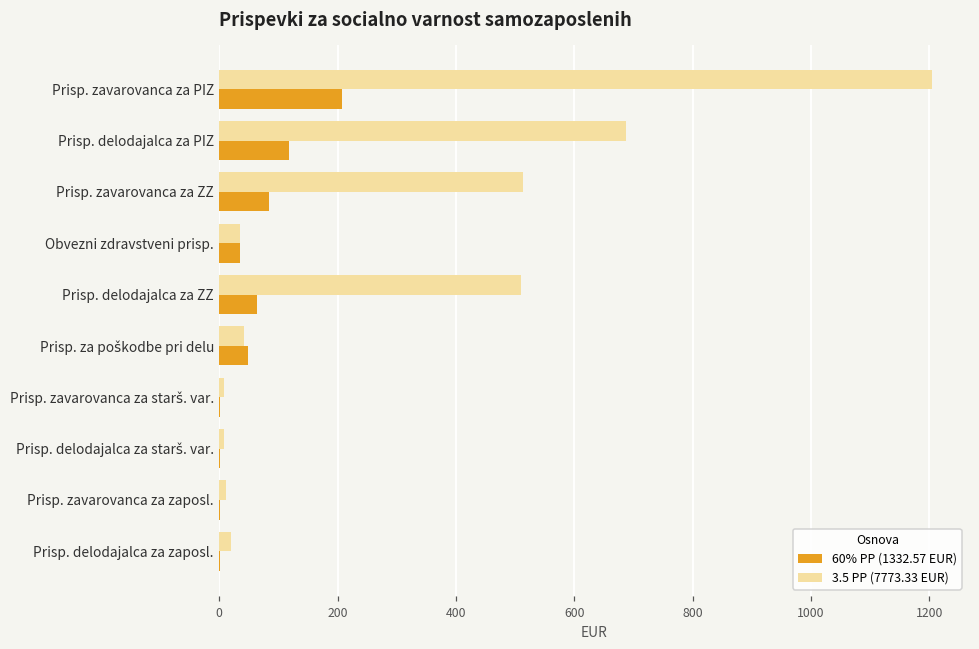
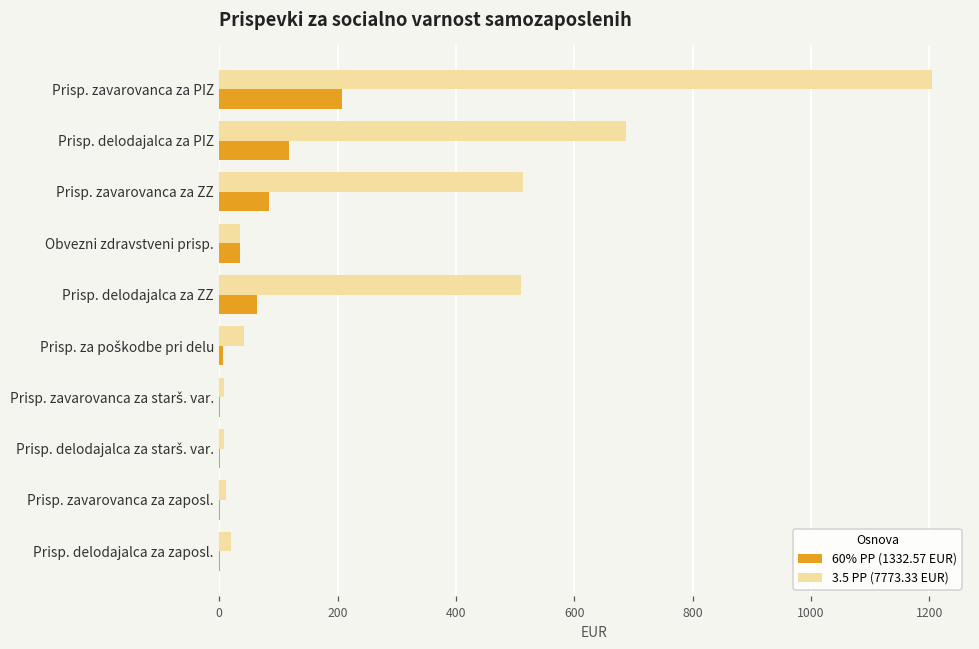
  {
    "60% PP (1332.57 EUR)": {
      "Prisp. zavarovanca za PIZ": 210,
      "Prisp. delodajalca za PIZ": 120,
      "Prisp. zavarovanca za ZZ": 80,
      "Obvezni zdravstveni prisp.": 40,
      "Prisp. delodajalca za ZZ": 60,
-     "Prisp. za poškodbe pri delu": 50
+     "Prisp. za poškodbe pri delu": 10
    },
    "3.5 PP (7773.33 EUR)": {
      "Prisp. zavarovanca za PIZ": 1200,
      "Prisp. delodajalca za PIZ": 690,
      "Prisp. zavarovanca za ZZ": 510,
      "Obvezni zdravstveni prisp.": 40,
      "Prisp. delodajalca za ZZ": 510,
      "Prisp. za poškodbe pri delu": 40,
      "Prisp. zavarovanca za starš. var.": 10,
      "Prisp. delodajalca za starš. var.": 10,
      "Prisp. zavarovanca za zaposl.": 10,
      "Prisp. delodajalca za zaposl.": 20
    }
  }
